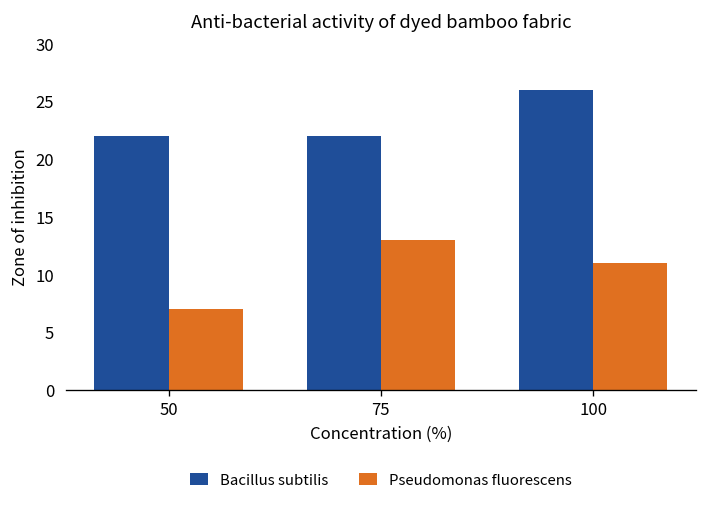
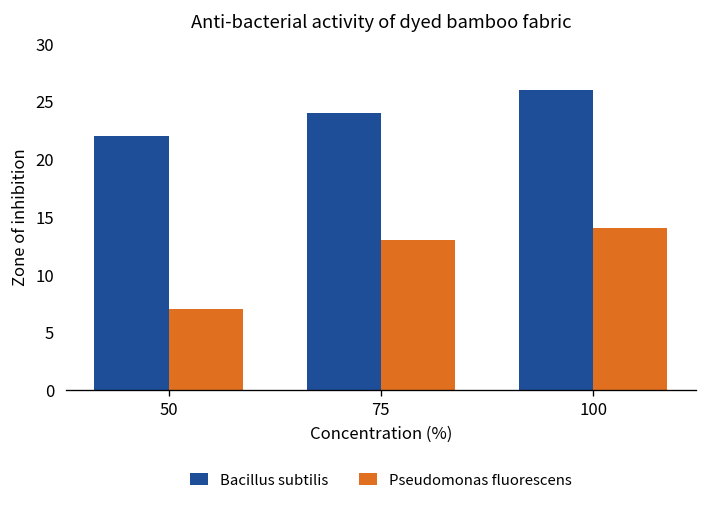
  {
    "Bacillus subtilis": {
      "50": 22,
-     "75": 22,
+     "75": 24,
      "100": 26
    },
    "Pseudomonas fluorescens": {
      "50": 7,
      "75": 13,
-     "100": 11
+     "100": 14
    }
  }
